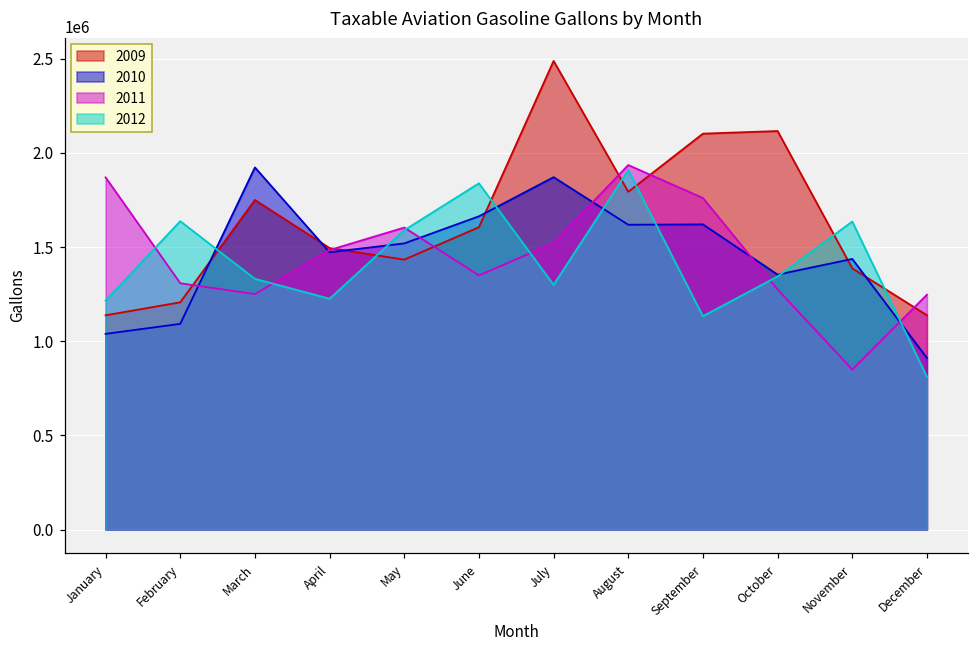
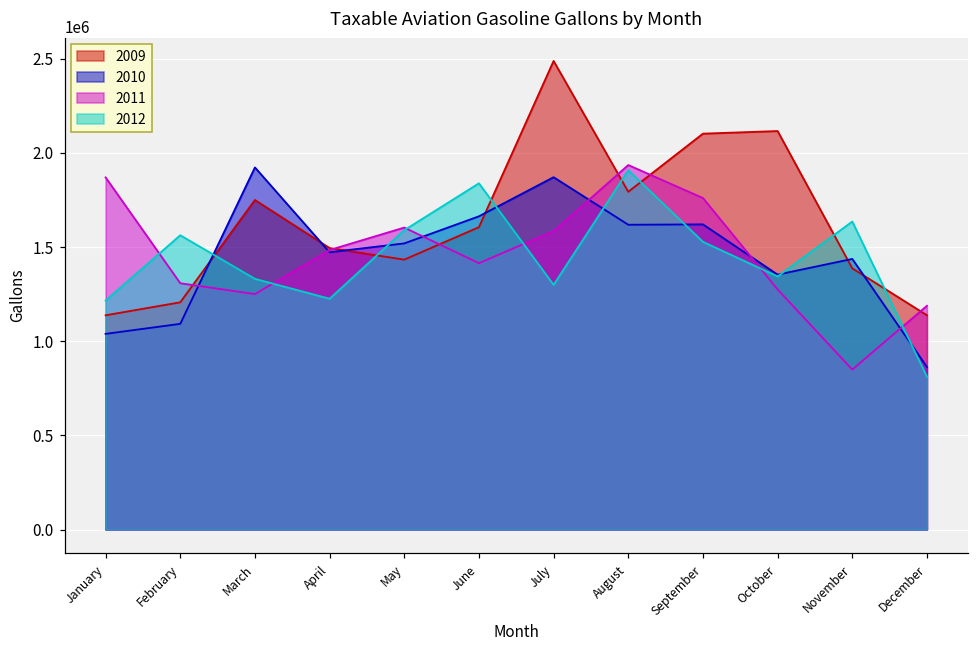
  {
    "2009": {
      "January": 1140000,
      "February": 1210000,
      "March": 1750000,
      "May": 1430000,
      "June": 1610000,
      "July": 2490000,
      "August": 1790000,
      "September": 2100000,
      "October": 2120000,
      "November": 1390000,
      "December": 1140000
    },
    "2010": {
      "January": 1040000,
      "February": 1090000,
      "March": 1920000,
      "May": 1520000,
      "June": 1660000,
      "July": 1870000,
      "August": 1620000,
      "September": 1620000,
      "November": 1440000,
-     "December": 910000
+     "December": 860000
    },
    "2011": {
      "January": 1870000,
      "February": 1310000,
      "March": 1250000,
-     "June": 1350000,
-     "July": 1520000,
+     "June": 1410000,
+     "July": 1580000,
      "August": 1940000,
      "September": 1760000,
      "October": 1270000,
      "November": 850000,
-     "December": 1250000
+     "December": 1190000
    },
    "2012": {
      "January": 1220000,
-     "February": 1640000,
+     "February": 1560000,
      "March": 1330000,
      "April": 1230000,
      "June": 1840000,
      "July": 1300000,
      "August": 1910000,
-     "September": 1130000,
+     "September": 1530000,
      "November": 1640000,
      "December": 810000
    }
  }
